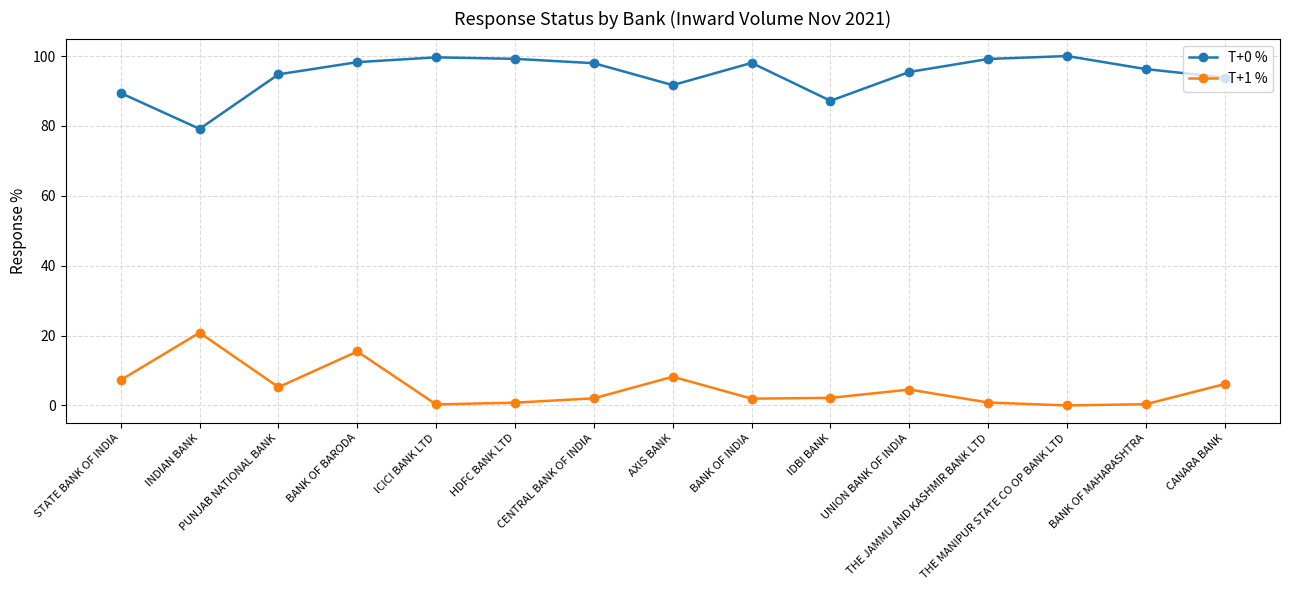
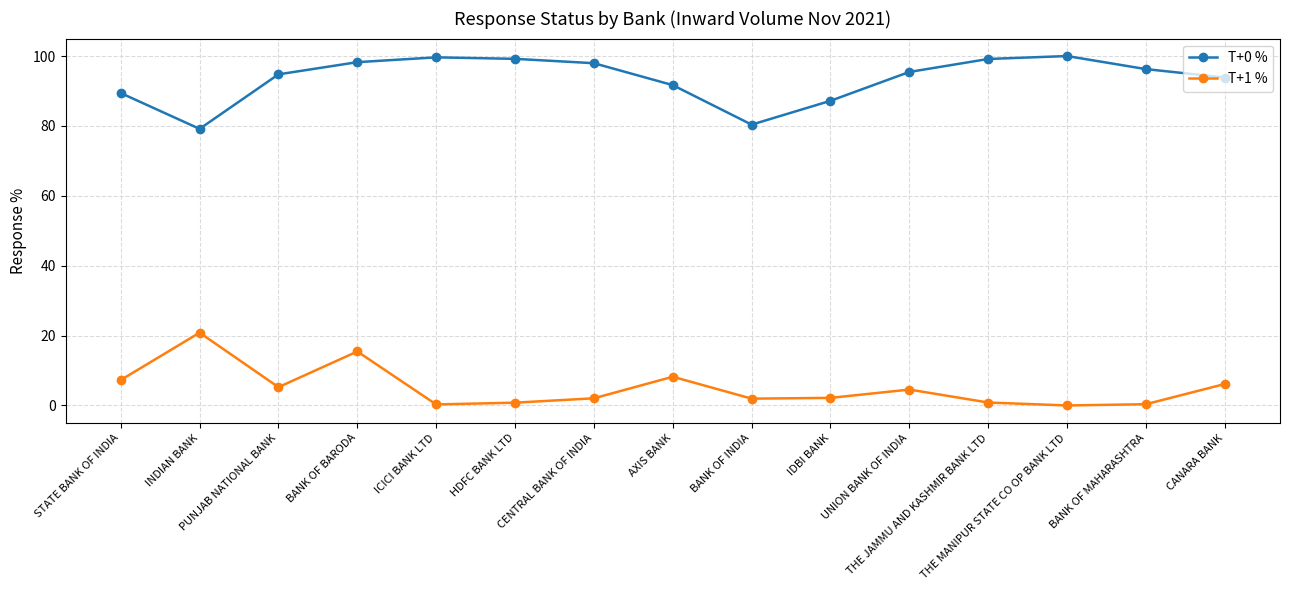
  {
    "T+0 %": {
      "STATE BANK OF INDIA": 89,
      "INDIAN BANK": 79,
      "PUNJAB NATIONAL BANK": 95,
      "BANK OF BARODA": 98,
      "ICICI BANK LTD": 100,
      "HDFC BANK LTD": 99,
      "CENTRAL BANK OF INDIA": 98,
      "AXIS BANK": 92,
-     "BANK OF INDIA": 98,
+     "BANK OF INDIA": 80,
      "IDBI BANK": 87,
      "UNION BANK OF INDIA": 95,
      "THE JAMMU AND KASHMIR BANK LTD": 99,
      "THE MANIPUR STATE CO OP BANK LTD": 100,
      "BANK OF MAHARASHTRA": 96
    },
    "T+1 %": {
      "STATE BANK OF INDIA": 7,
      "INDIAN BANK": 21,
      "PUNJAB NATIONAL BANK": 5,
      "BANK OF BARODA": 15,
      "ICICI BANK LTD": 0,
      "HDFC BANK LTD": 1,
      "CENTRAL BANK OF INDIA": 2,
      "AXIS BANK": 8,
      "BANK OF INDIA": 2,
      "IDBI BANK": 2,
      "UNION BANK OF INDIA": 5,
      "THE JAMMU AND KASHMIR BANK LTD": 1,
      "THE MANIPUR STATE CO OP BANK LTD": 0,
      "BANK OF MAHARASHTRA": 0,
      "CANARA BANK": 6
    }
  }
